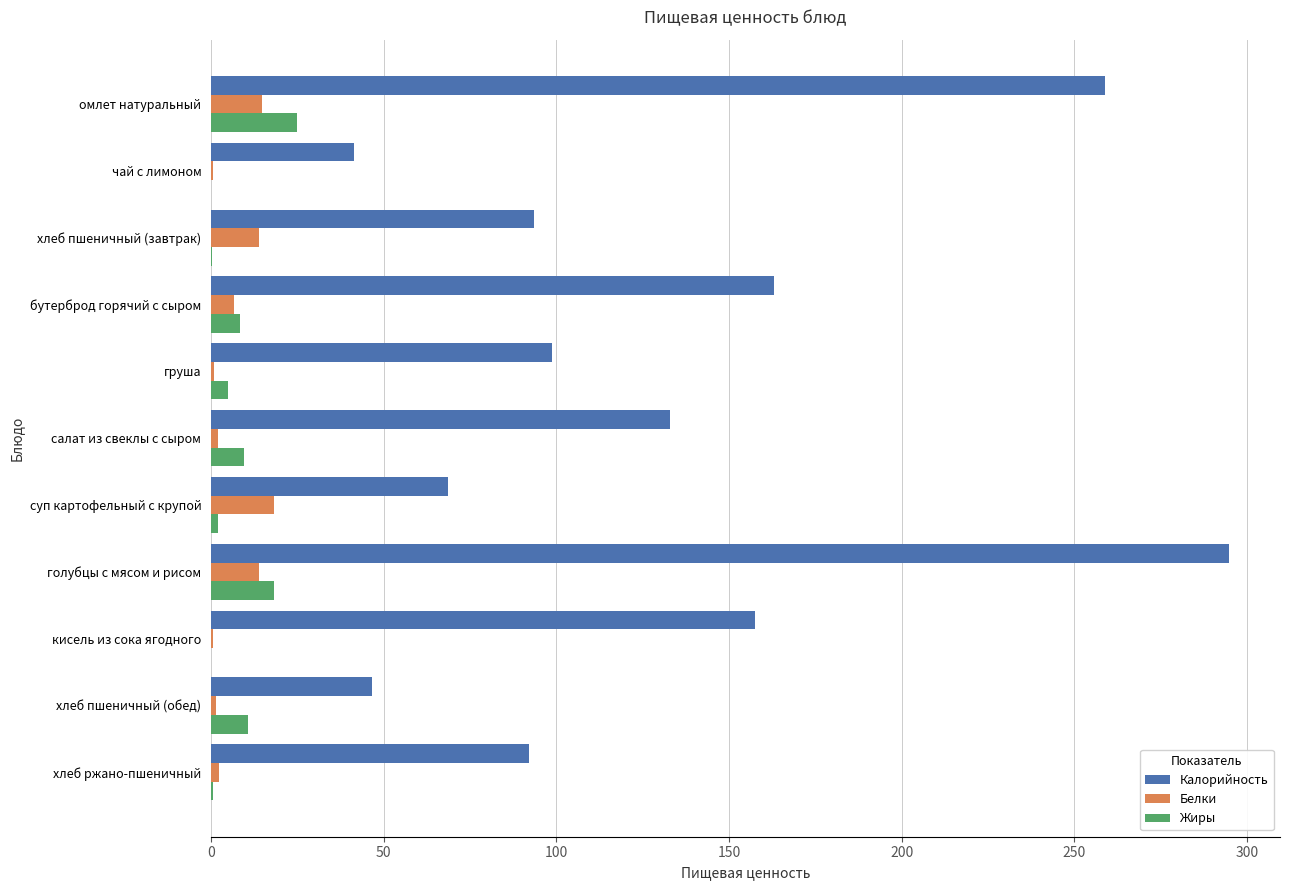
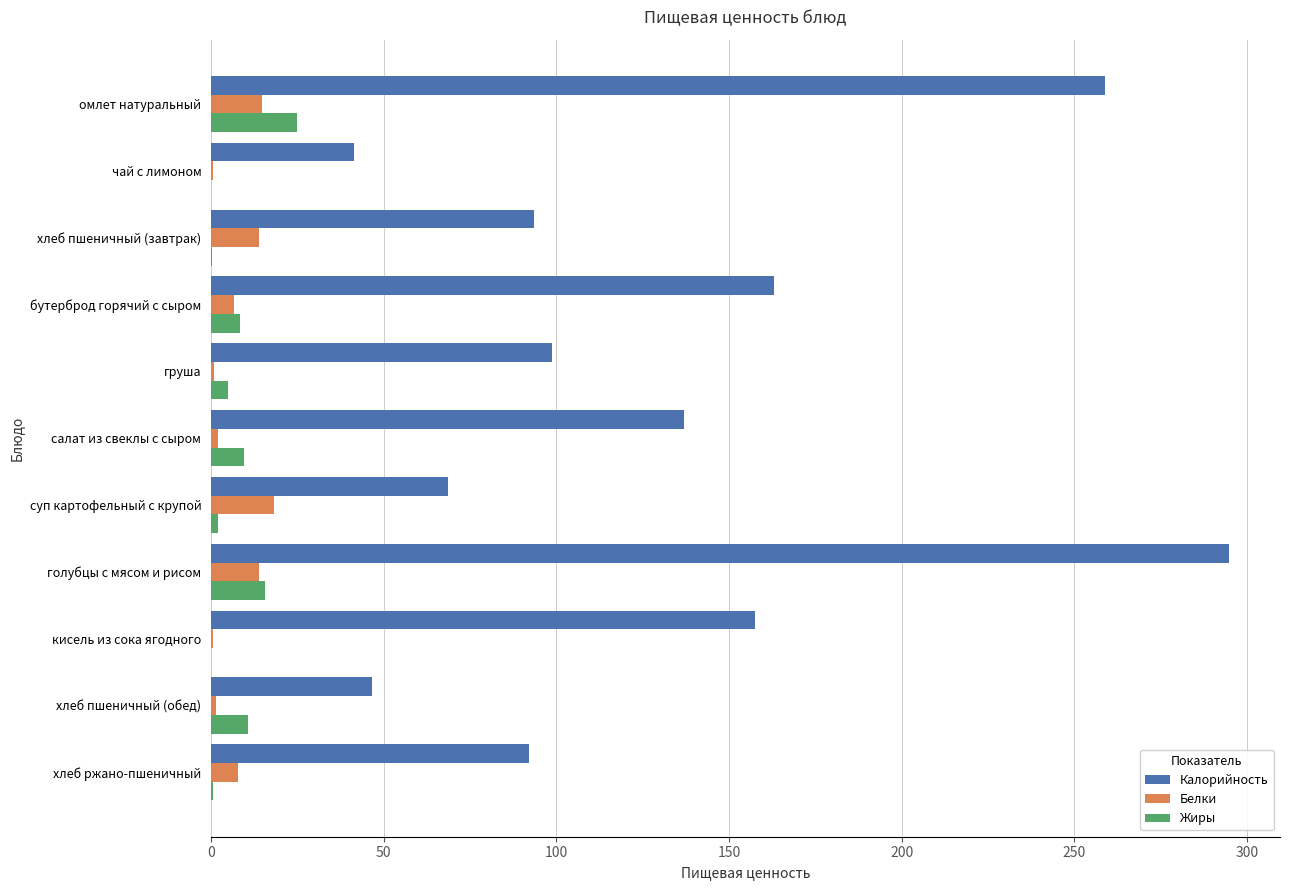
  {
    "Калорийность": {
      "омлет натуральный": 259,
      "чай с лимоном": 41,
      "хлеб пшеничный (завтрак)": 94,
      "бутерброд горячий с сыром": 163,
      "груша": 99,
-     "салат из свеклы с сыром": 133,
+     "салат из свеклы с сыром": 137,
      "суп картофельный с крупой": 69,
      "голубцы с мясом и рисом": 295,
      "кисель из сока ягодного": 158,
      "хлеб пшеничный (обед)": 47,
      "хлеб ржано-пшеничный": 92
    },
    "Белки": {
      "омлет натуральный": 15,
      "хлеб пшеничный (завтрак)": 14,
      "бутерброд горячий с сыром": 7,
      "груша": 1,
      "салат из свеклы с сыром": 2,
      "суп картофельный с крупой": 18,
      "голубцы с мясом и рисом": 14,
      "хлеб пшеничный (обед)": 2,
-     "хлеб ржано-пшеничный": 2
+     "хлеб ржано-пшеничный": 8
    },
    "Жиры": {
      "омлет натуральный": 25,
      "чай с лимоном": 0,
      "бутерброд горячий с сыром": 8,
      "груша": 5,
      "салат из свеклы с сыром": 10,
      "суп картофельный с крупой": 2,
-     "голубцы с мясом и рисом": 18,
+     "голубцы с мясом и рисом": 16,
      "хлеб пшеничный (обед)": 11
    }
  }
